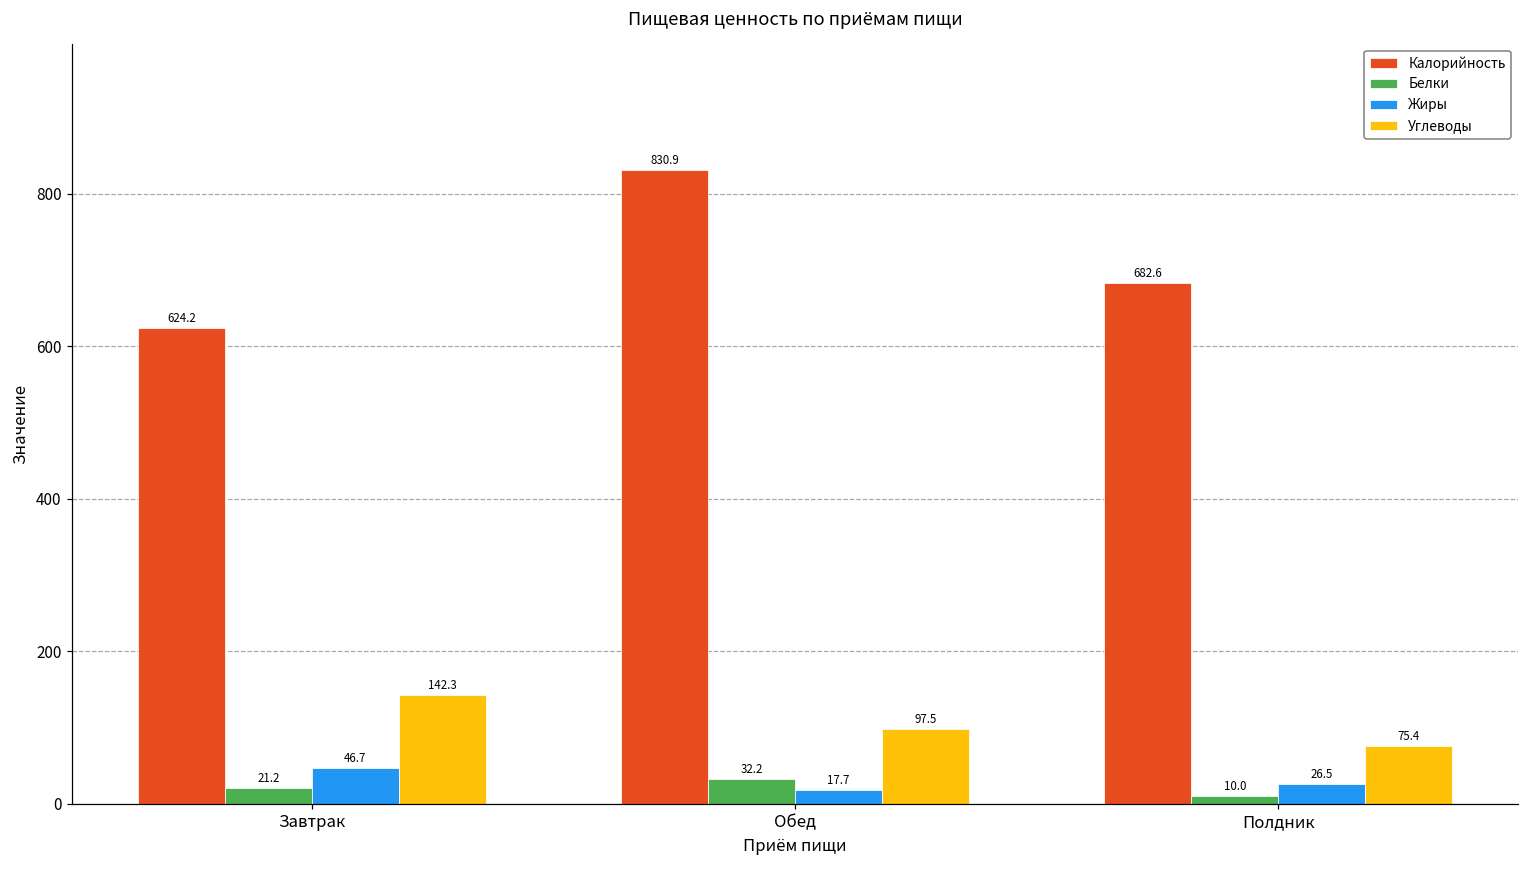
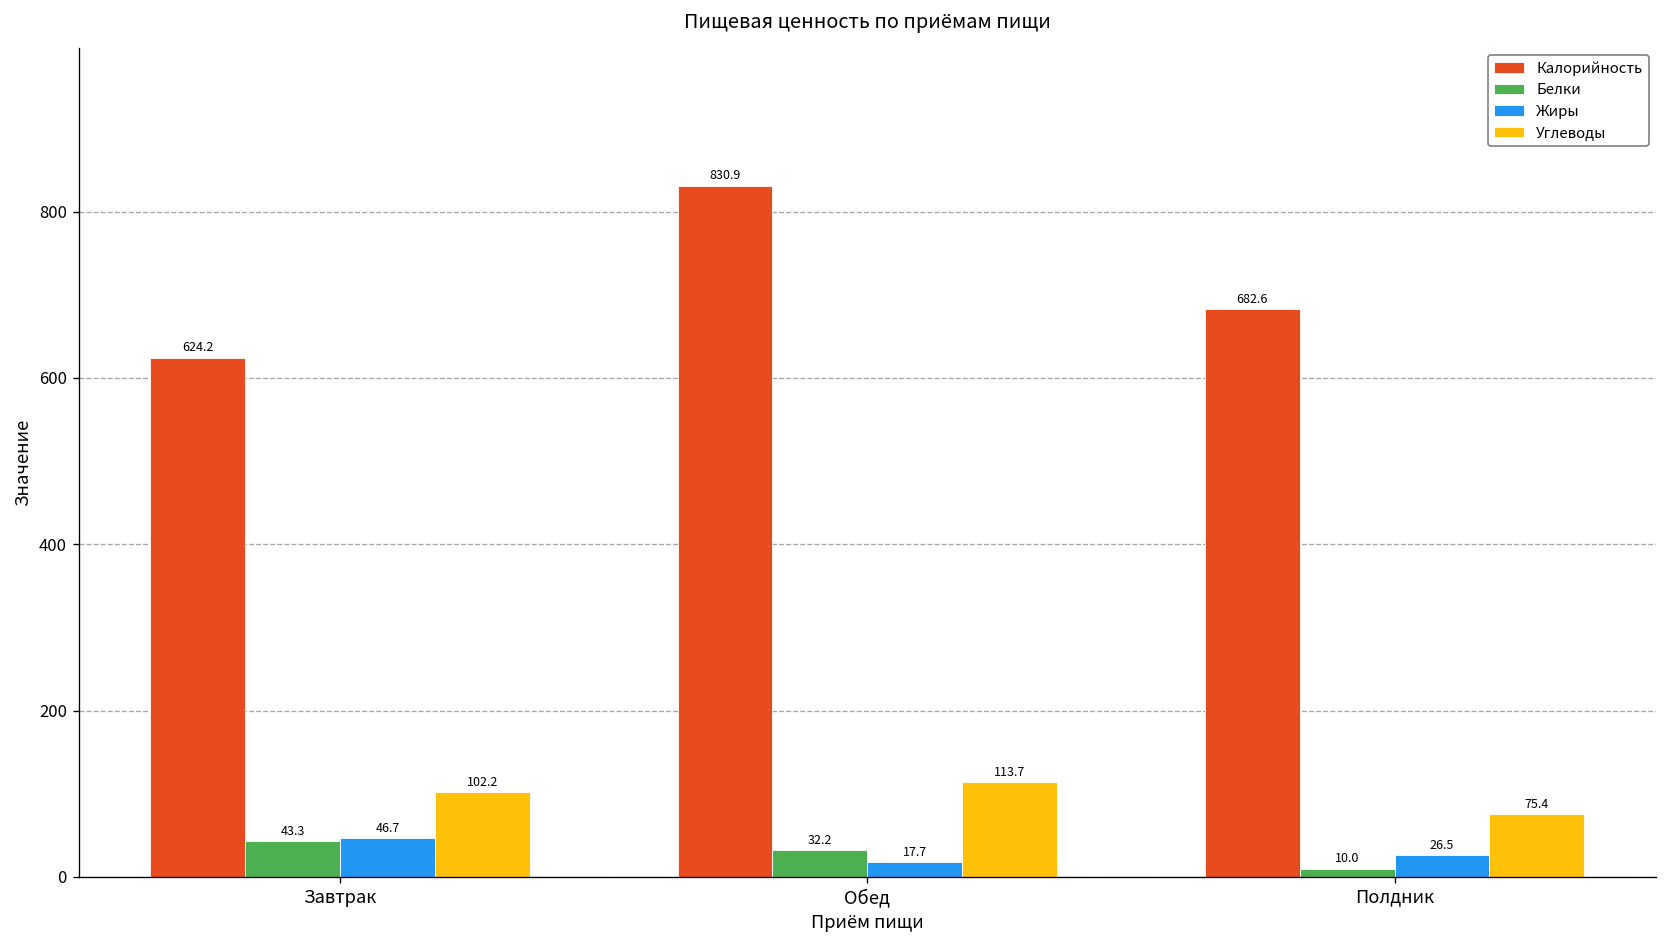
  {
    "Калорийность": {
      "Завтрак": 624.2,
      "Обед": 830.9,
      "Полдник": 682.6
    },
    "Белки": {
-     "Завтрак": 21.2,
+     "Завтрак": 43.3,
      "Обед": 32.2,
      "Полдник": 10.0
    },
    "Жиры": {
      "Завтрак": 46.7,
      "Обед": 17.7,
      "Полдник": 26.5
    },
    "Углеводы": {
-     "Завтрак": 142.3,
-     "Обед": 97.5,
+     "Завтрак": 102.2,
+     "Обед": 113.7,
      "Полдник": 75.4
    }
  }
